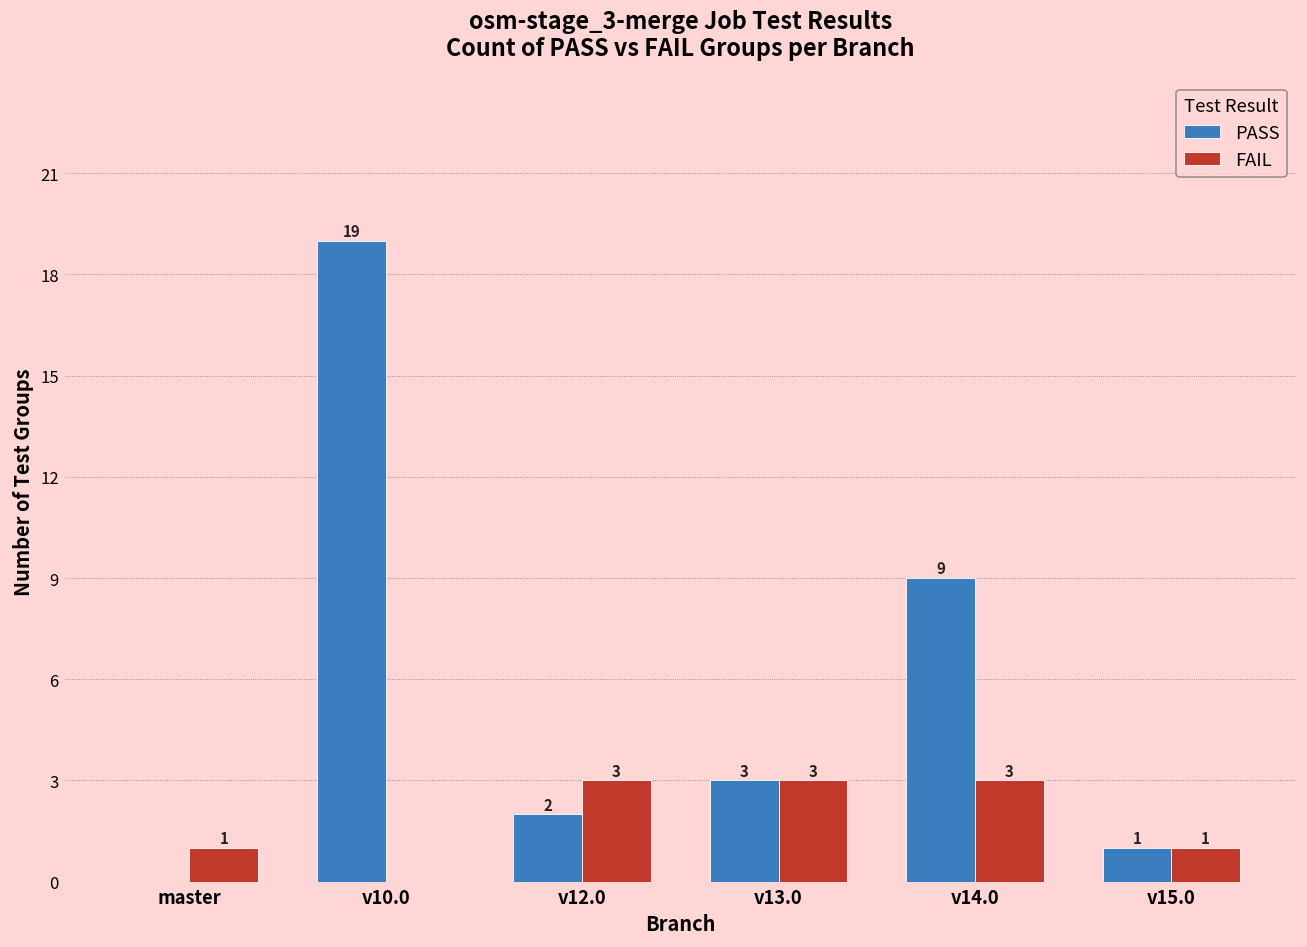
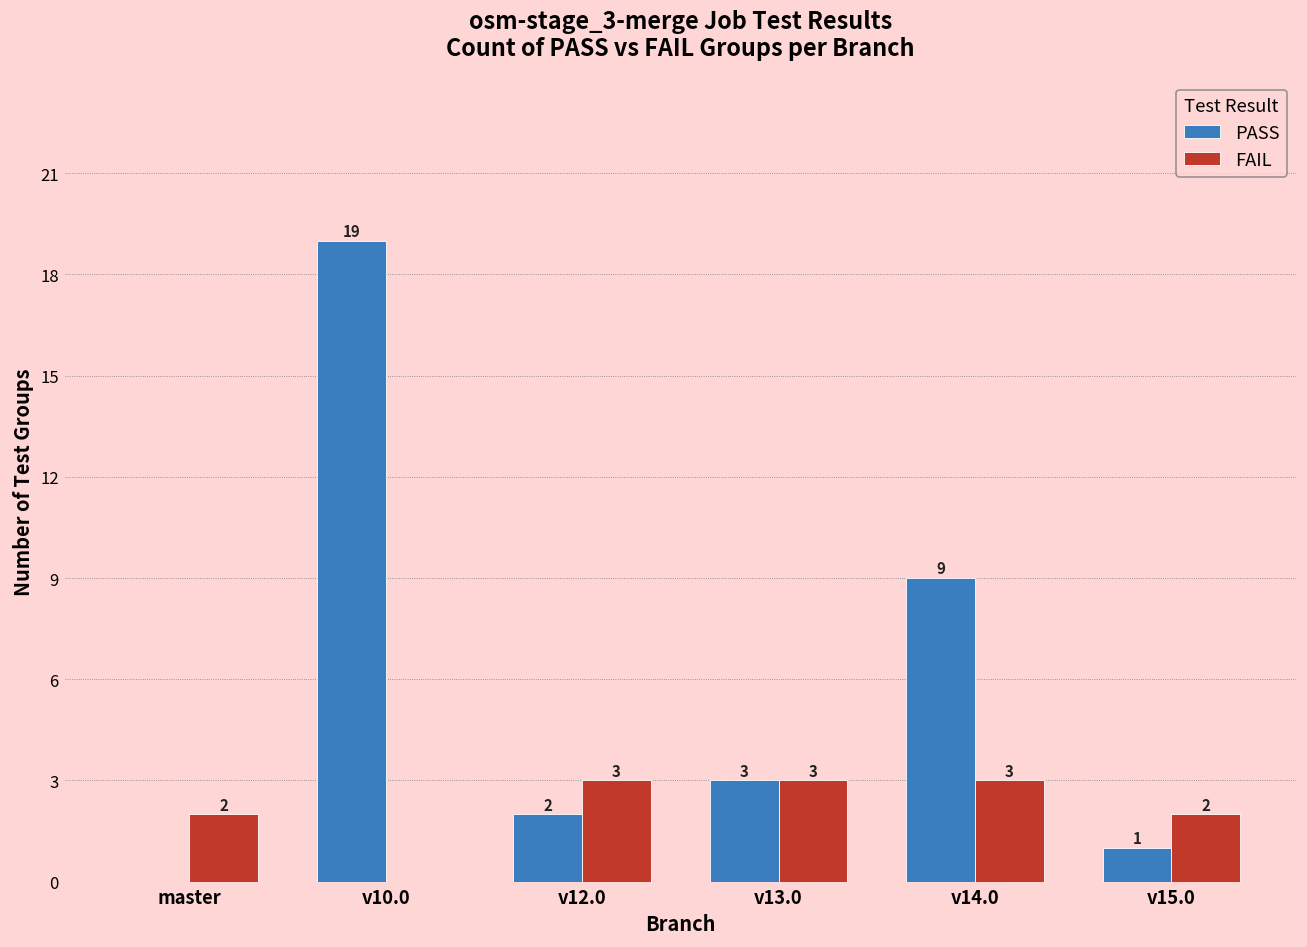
  {
    "PASS": {
      "v10.0": 19,
      "v12.0": 2,
      "v13.0": 3,
      "v14.0": 9,
      "v15.0": 1
    },
    "FAIL": {
-     "master": 1,
+     "master": 2,
      "v12.0": 3,
      "v13.0": 3,
      "v14.0": 3,
-     "v15.0": 1
+     "v15.0": 2
    }
  }
